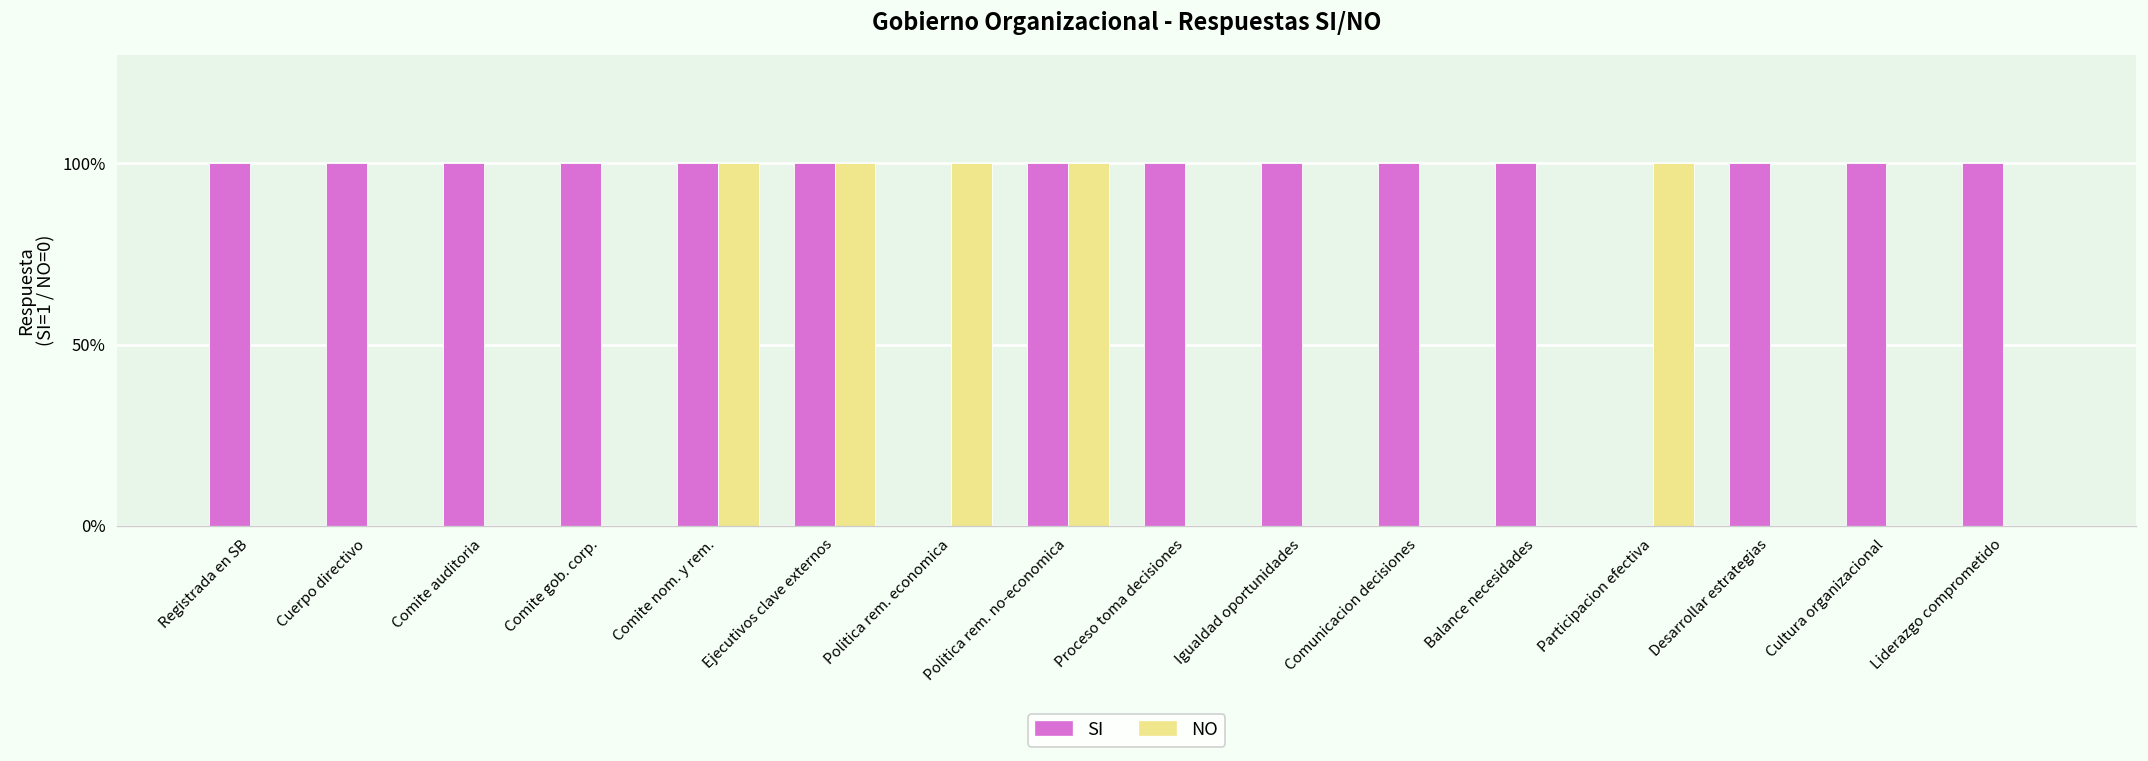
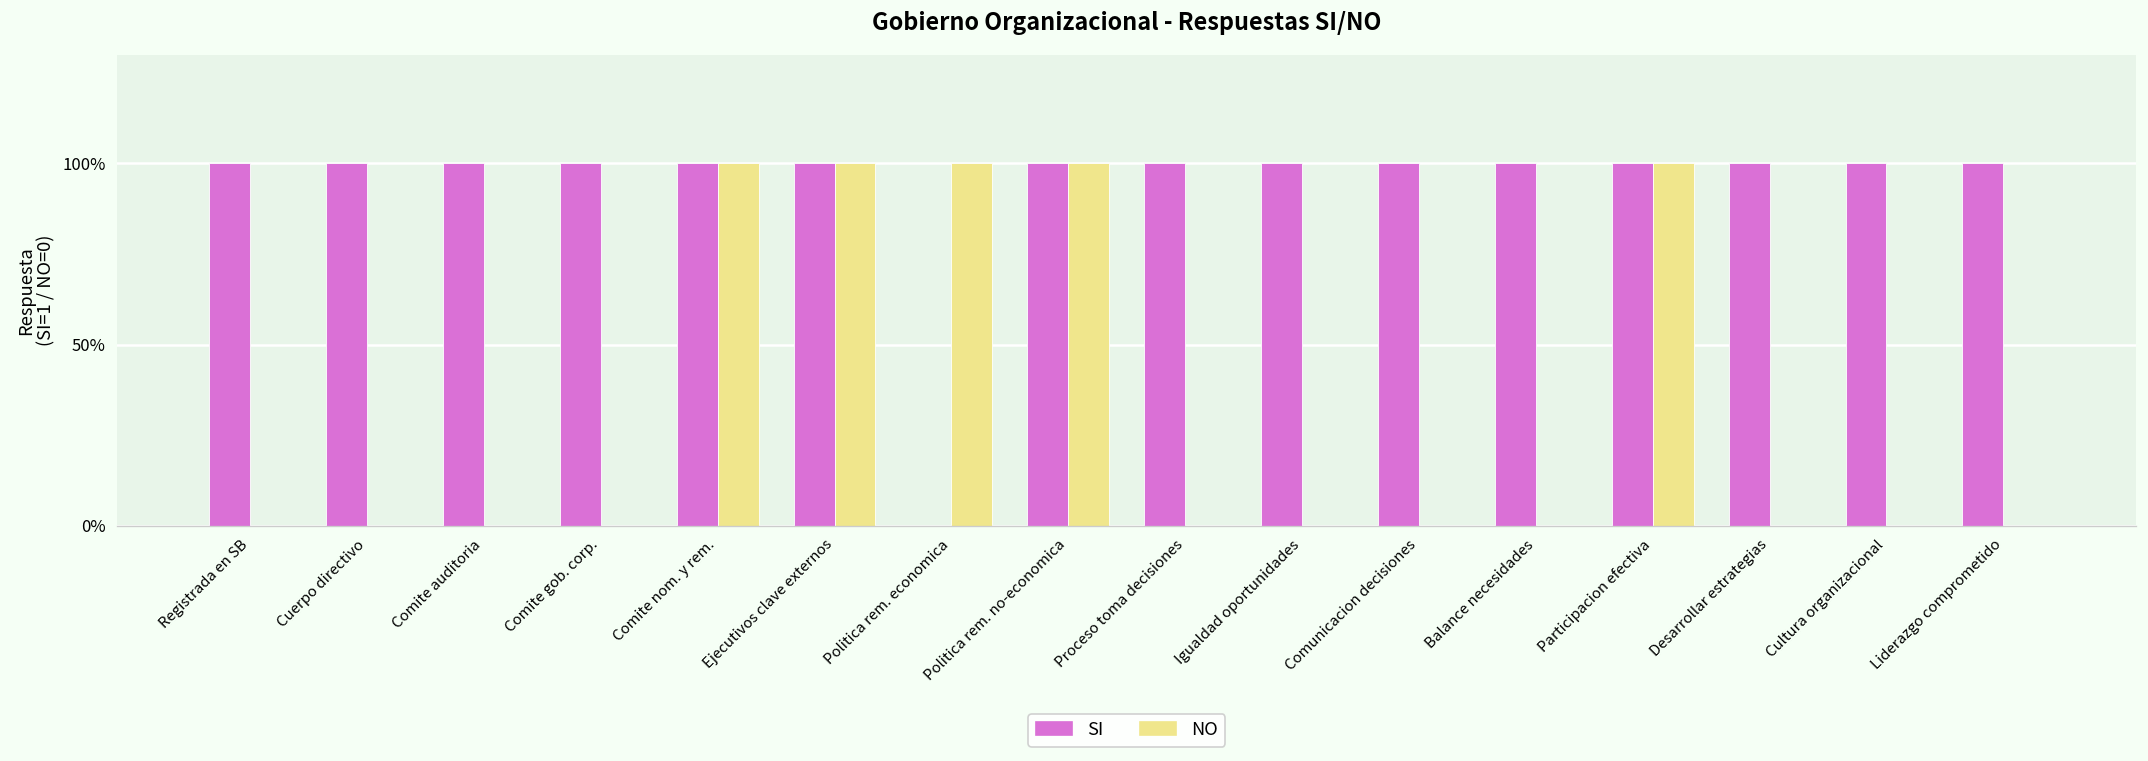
  {
    "SI": {
      "Registrada en SB": "100%",
      "Cuerpo directivo": "100%",
      "Comite auditoria": "100%",
      "Comite gob. corp.": "100%",
      "Comite nom. y rem.": "100%",
      "Ejecutivos clave externos": "100%",
      "Politica rem. economica": "0%",
      "Politica rem. no-economica": "100%",
      "Proceso toma decisiones": "100%",
      "Igualdad oportunidades": "100%",
      "Comunicacion decisiones": "100%",
      "Balance necesidades": "100%",
-     "Participacion efectiva": "0%",
+     "Participacion efectiva": "100%",
      "Desarrollar estrategias": "100%",
      "Cultura organizacional": "100%",
      "Liderazgo comprometido": "100%"
    },
    "NO": {
      "Registrada en SB": "0%",
      "Cuerpo directivo": "0%",
      "Comite auditoria": "0%",
      "Comite gob. corp.": "0%",
      "Comite nom. y rem.": "100%",
      "Ejecutivos clave externos": "100%",
      "Politica rem. economica": "100%",
      "Politica rem. no-economica": "100%",
      "Proceso toma decisiones": "0%",
      "Igualdad oportunidades": "0%",
      "Comunicacion decisiones": "0%",
      "Balance necesidades": "0%",
      "Participacion efectiva": "100%",
      "Desarrollar estrategias": "0%",
      "Cultura organizacional": "0%",
      "Liderazgo comprometido": "0%"
    }
  }
